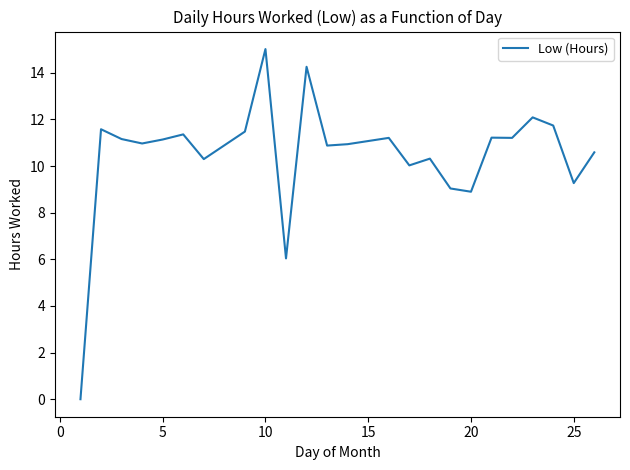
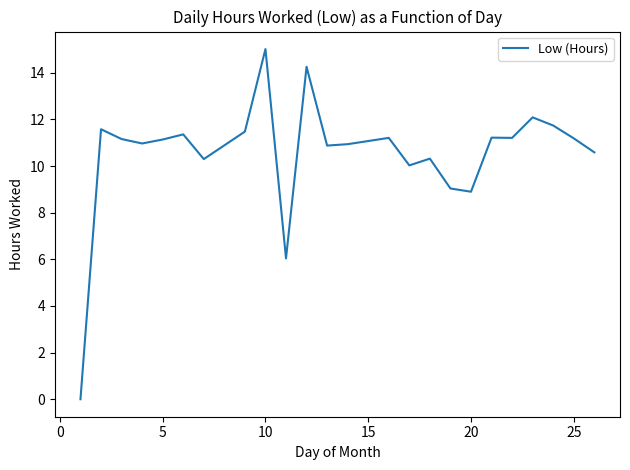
  {
    "5": 11.1,
    "10": 15.0,
    "20": 8.9,
-   "25": 9.3
+   "25": 11.2
  }
